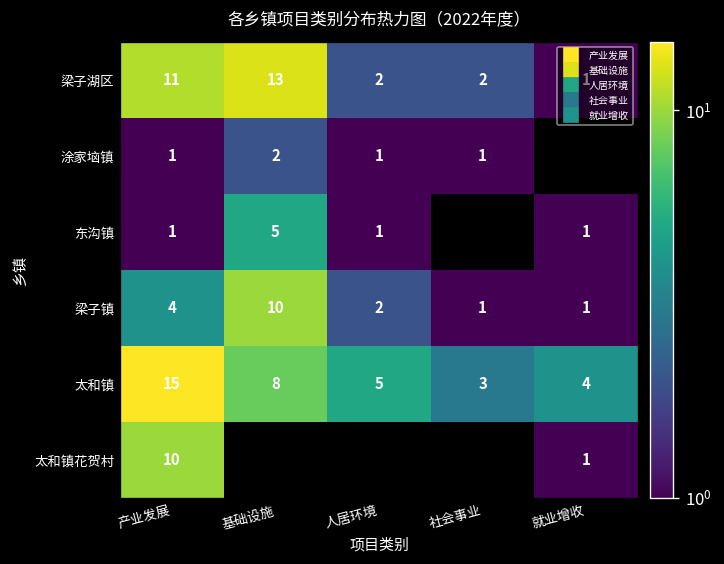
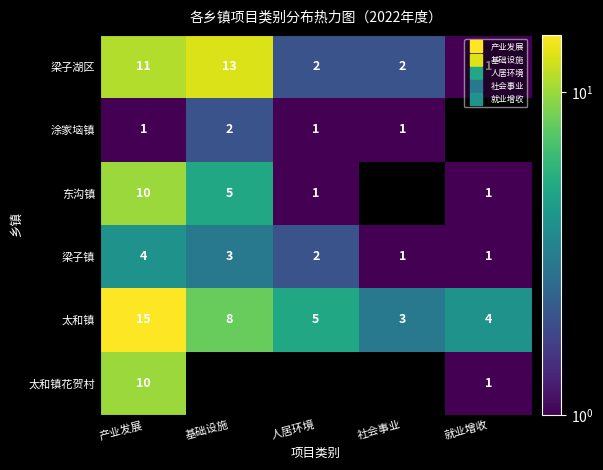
  {
    "梁子湖区": {
      "产业发展": 11,
      "基础设施": 13,
      "人居环境": 2,
      "社会事业": 2
    },
    "涂家垴镇": {
      "产业发展": 1,
      "基础设施": 2,
      "人居环境": 1,
      "社会事业": 1
    },
    "东沟镇": {
-     "产业发展": 1,
+     "产业发展": 10,
      "基础设施": 5,
      "人居环境": 1,
      "就业增收": 1
    },
    "梁子镇": {
      "产业发展": 4,
-     "基础设施": 10,
+     "基础设施": 3,
      "人居环境": 2,
      "社会事业": 1,
      "就业增收": 1
    },
    "太和镇": {
      "产业发展": 15,
      "基础设施": 8,
      "人居环境": 5,
      "社会事业": 3,
      "就业增收": 4
    },
    "太和镇花贺村": {
      "产业发展": 10,
      "就业增收": 1
    }
  }
